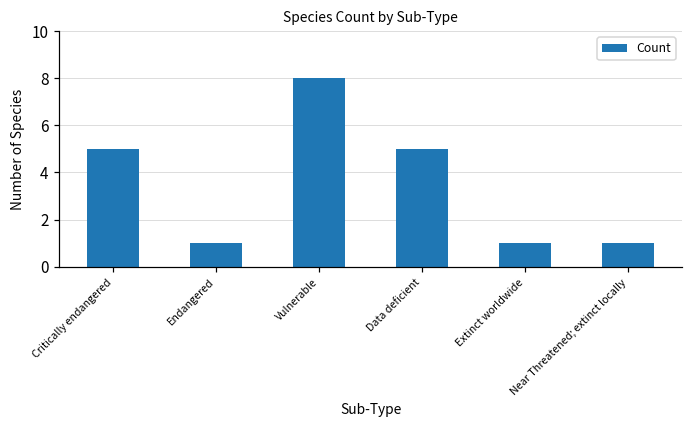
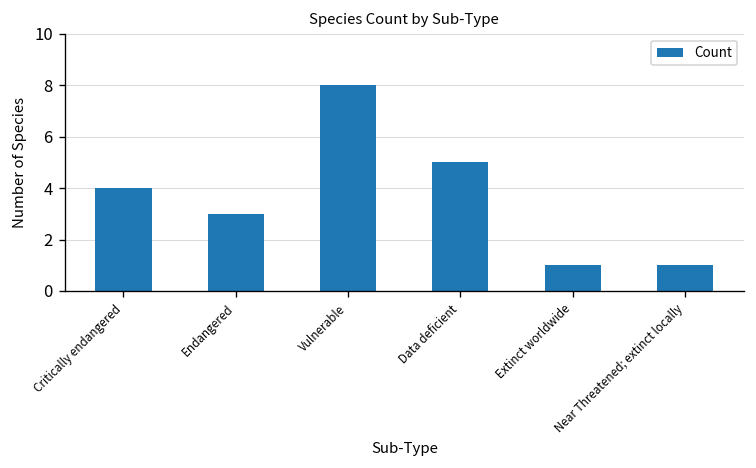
  {
-   "Critically endangered": 5,
-   "Endangered": 1,
+   "Critically endangered": 4,
+   "Endangered": 3,
    "Vulnerable": 8,
    "Data deficient": 5,
    "Extinct worldwide": 1,
    "Near Threatened; extinct locally": 1
  }
